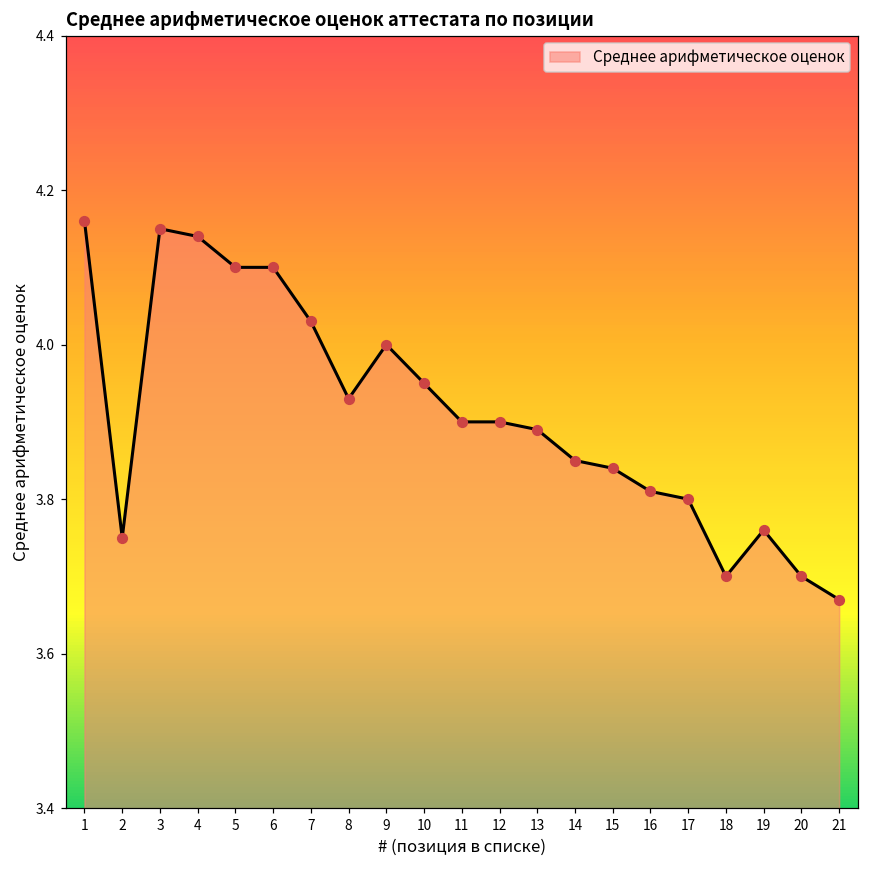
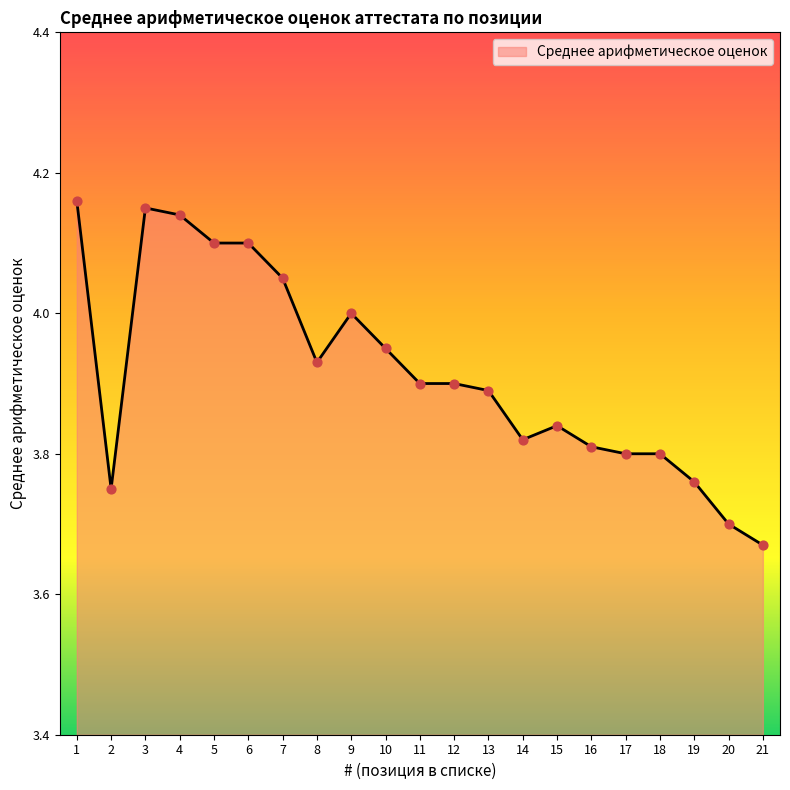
  {
    "1": 4.16,
    "2": 3.75,
    "3": 4.15,
    "4": 4.14,
    "5": 4.10,
    "6": 4.10,
-   "7": 4.03,
+   "7": 4.05,
    "8": 3.93,
    "9": 4.00,
    "10": 3.95,
    "11": 3.90,
    "12": 3.90,
    "13": 3.89,
-   "14": 3.85,
+   "14": 3.82,
    "15": 3.84,
    "16": 3.81,
    "17": 3.80,
-   "18": 3.7,
+   "18": 3.8,
    "19": 3.76,
    "20": 3.70,
    "21": 3.67
  }
